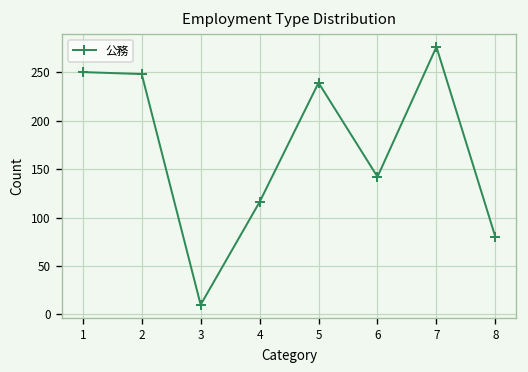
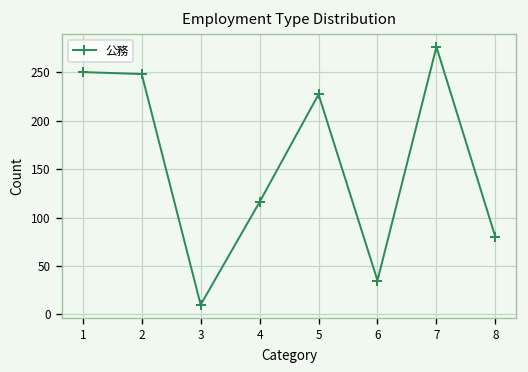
  {
    "1": 250,
    "2": 250,
    "3": 10,
    "4": 120,
-   "5": 240,
-   "6": 140,
+   "5": 230,
+   "6": 40,
    "7": 280,
    "8": 80
  }
